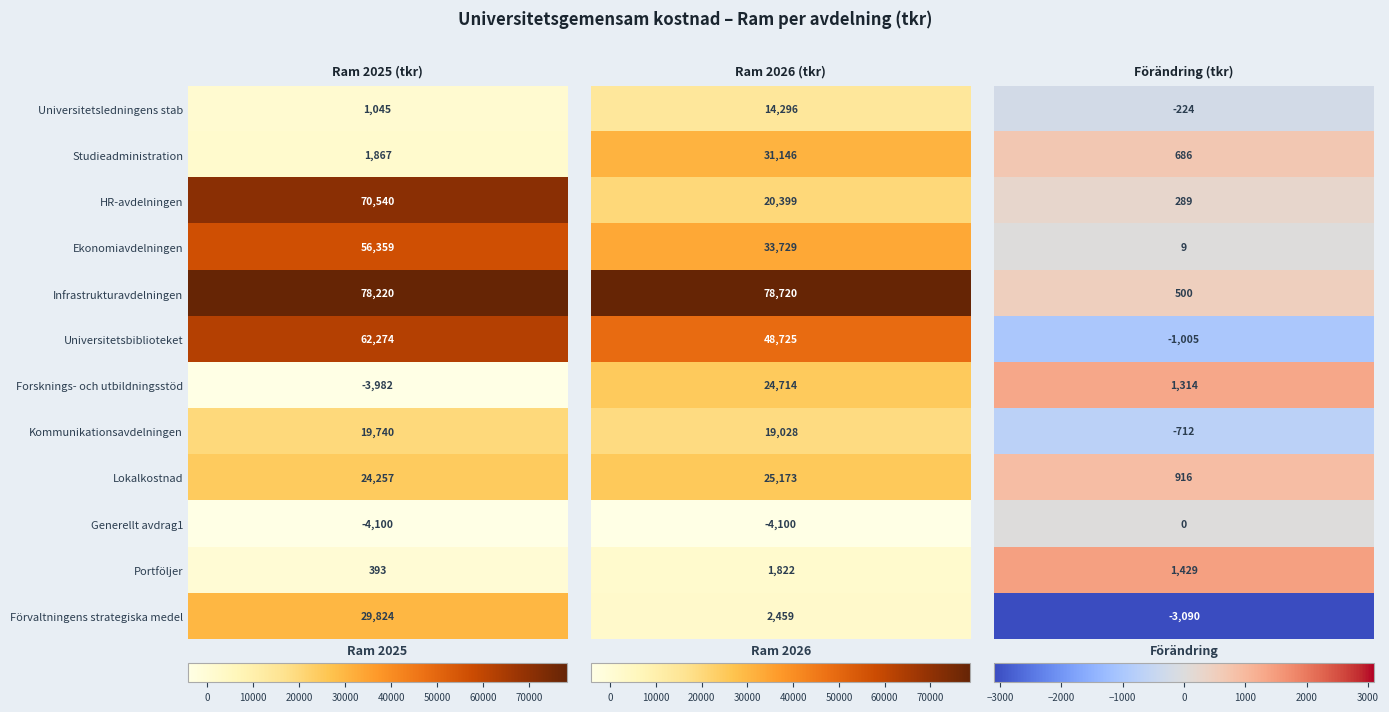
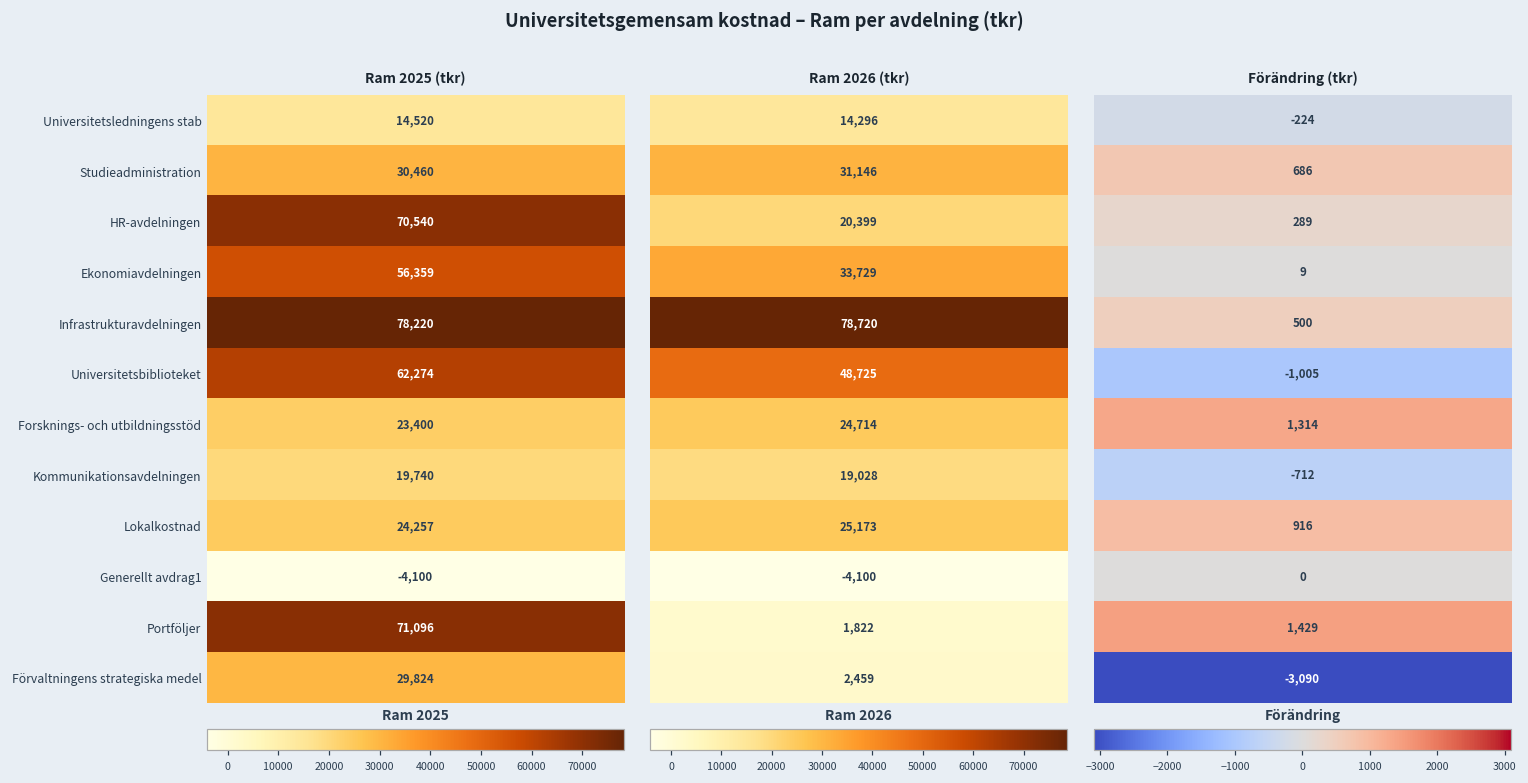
  {
    "Ram 2025 (tkr)": {
      "Universitetsledningens stab": {
-       "Ram 2025": "1,045"
+       "Ram 2025": "14,520"
      },
      "Studieadministration": {
-       "Ram 2025": "1,867"
+       "Ram 2025": "30,460"
      },
      "HR-avdelningen": {
        "Ram 2025": "70,540"
      },
      "Ekonomiavdelningen": {
        "Ram 2025": "56,359"
      },
      "Infrastrukturavdelningen": {
        "Ram 2025": "78,220"
      },
      "Universitetsbiblioteket": {
        "Ram 2025": "62,274"
      },
      "Forsknings- och utbildningsstöd": {
-       "Ram 2025": "-3,982"
+       "Ram 2025": "23,400"
      },
      "Kommunikationsavdelningen": {
        "Ram 2025": "19,740"
      },
      "Lokalkostnad": {
        "Ram 2025": "24,257"
      },
      "Generellt avdrag1": {
        "Ram 2025": "-4,100"
      },
      "Portföljer": {
-       "Ram 2025": "393"
+       "Ram 2025": "71,096"
      },
      "Förvaltningens strategiska medel": {
        "Ram 2025": "29,824"
      }
    }
  }
